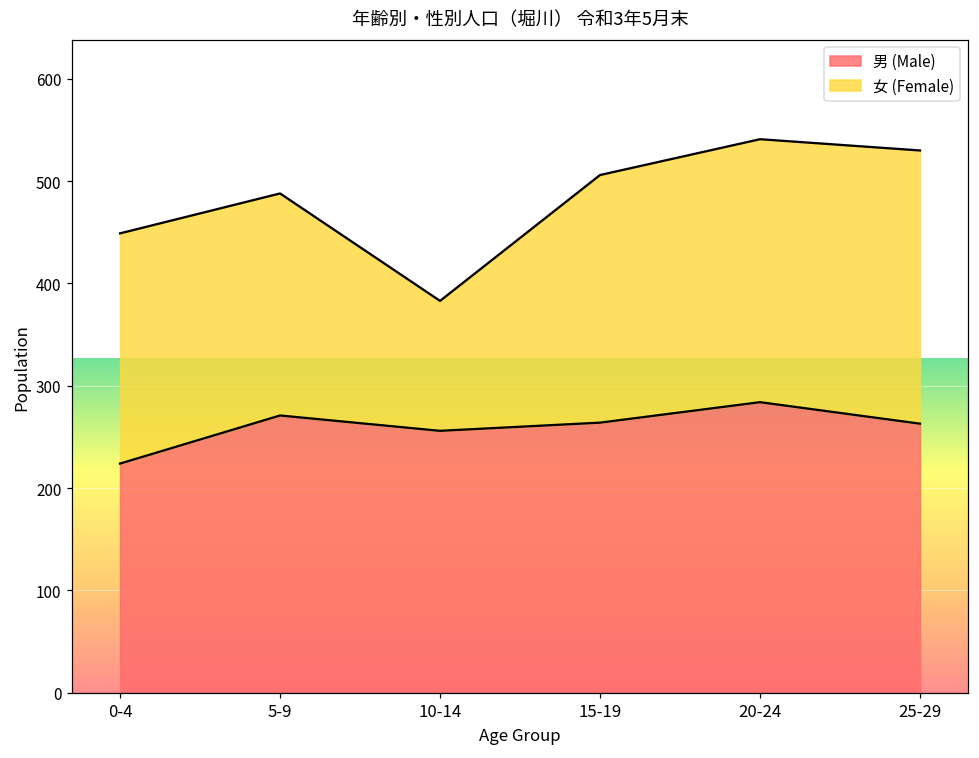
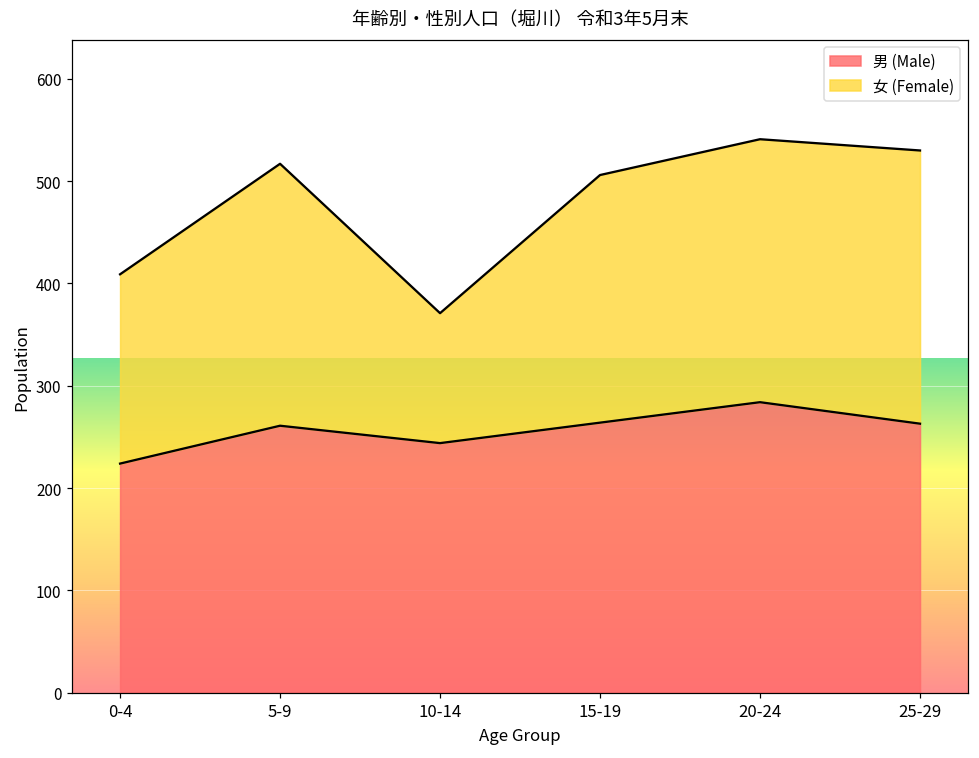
  {
    "男 (Male)": {
      "0-4": 220,
-     "5-9": 270,
-     "10-14": 260,
+     "5-9": 260,
+     "10-14": 240,
      "15-19": 260,
      "20-24": 280,
      "25-29": 260
    },
    "女 (Female)": {
-     "0-4": 230,
-     "5-9": 220,
+     "0-4": 190,
+     "5-9": 260,
      "10-14": 130,
      "15-19": 240,
      "20-24": 260,
      "25-29": 270
    }
  }
